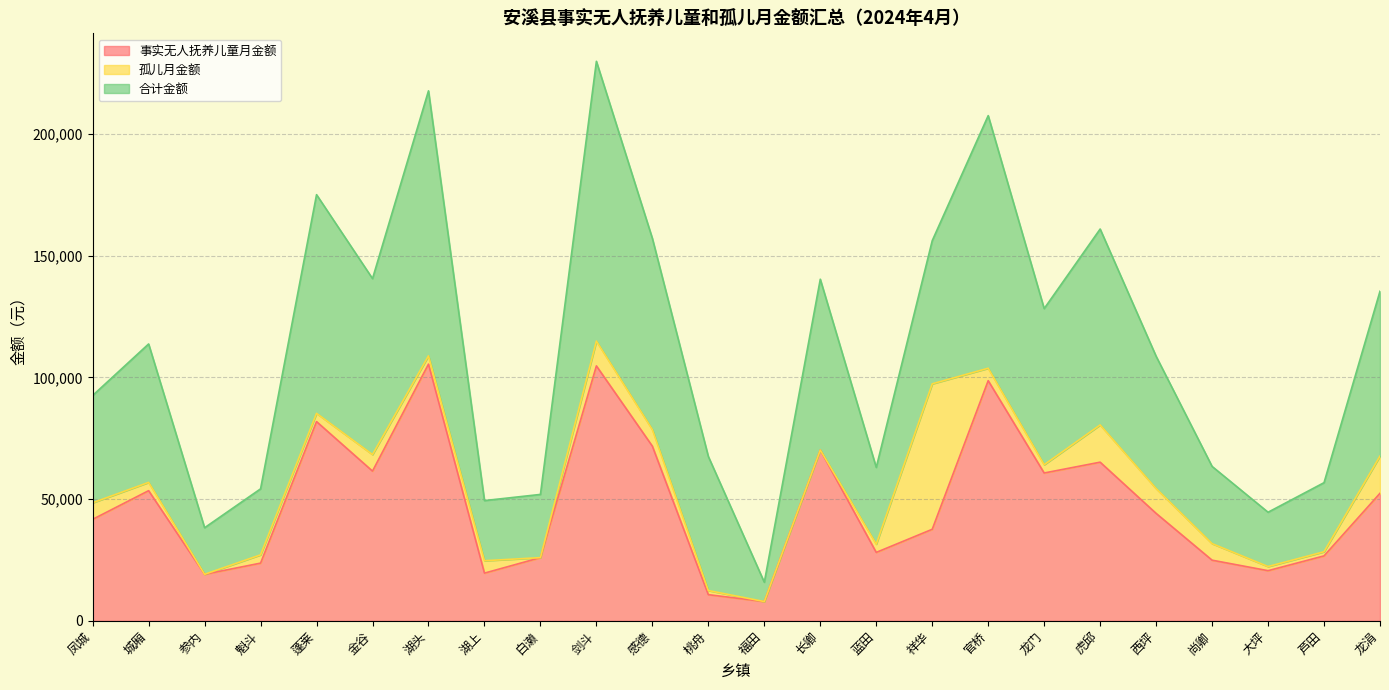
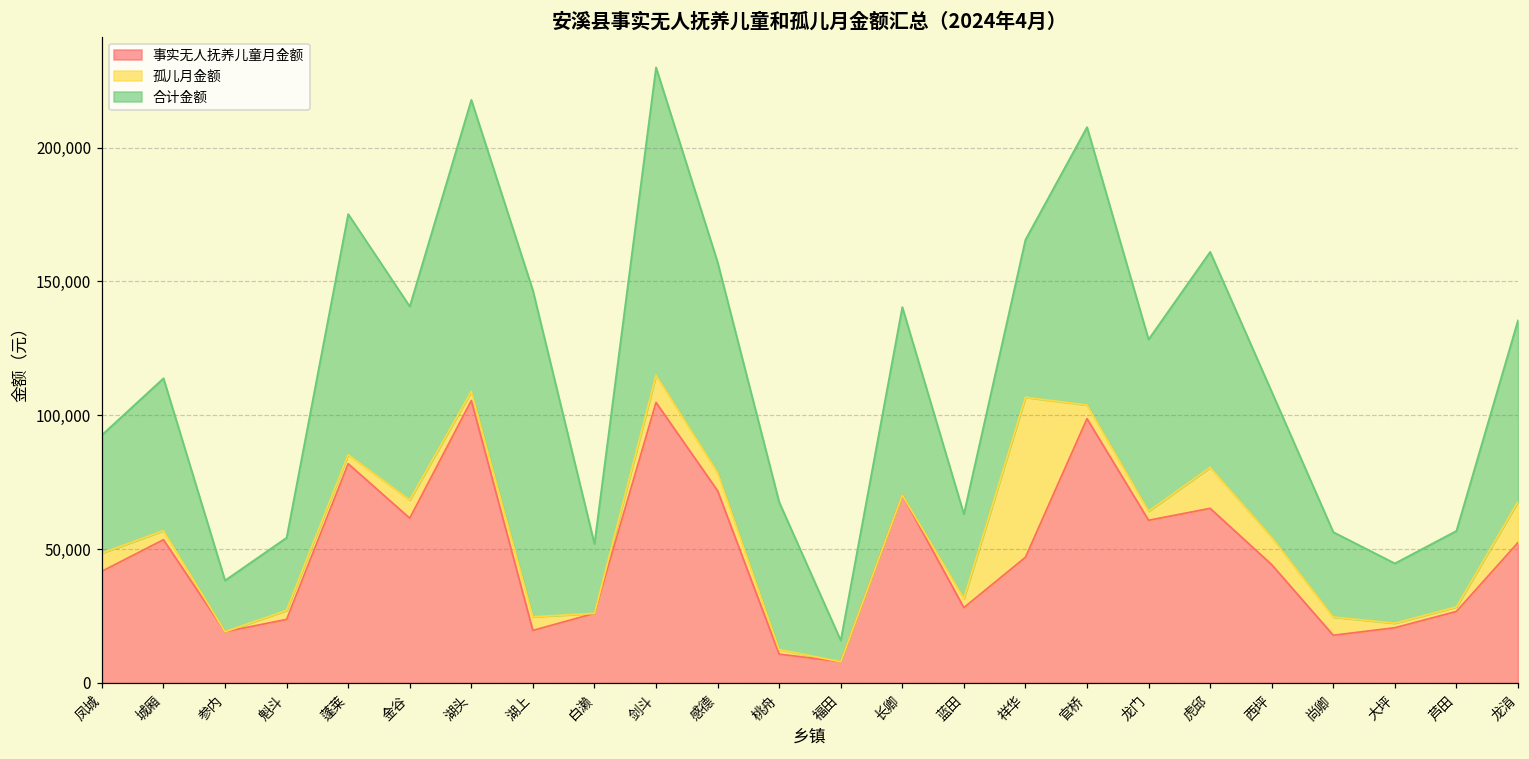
  {
    "事实无人抚养儿童月金额": {
      "凤城": "42,000",
      "城厢": "53,000",
      "魁斗": "24,000",
      "蓬莱": "82,000",
      "金谷": "62,000",
      "湖头": "105,000",
      "湖上": "20,000",
      "剑斗": "105,000",
      "感德": "72,000",
      "桃舟": "11,000",
      "蓝田": "28,000",
-     "祥华": "38,000",
+     "祥华": "47,000",
      "官桥": "99,000",
      "龙门": "61,000",
      "虎邱": "65,000",
      "西坪": "44,000",
-     "尚卿": "25,000",
+     "尚卿": "18,000",
      "大坪": "21,000",
      "芦田": "27,000",
      "龙涓": "52,000"
    },
    "孤儿月金额": {
      "凤城": "7,000",
      "城厢": "3,000",
      "魁斗": "3,000",
      "蓬莱": "3,000",
      "金谷": "7,000",
      "湖头": "3,000",
      "湖上": "5,000",
      "剑斗": "10,000",
      "感德": "7,000",
      "桃舟": "2,000",
      "蓝田": "3,000",
      "祥华": "60,000",
      "官桥": "5,000",
      "龙门": "3,000",
      "虎邱": "15,000",
      "西坪": "10,000",
      "尚卿": "7,000",
      "大坪": "2,000",
      "芦田": "2,000",
      "龙涓": "15,000"
    },
    "合计金额": {
      "凤城": "44,000",
      "城厢": "57,000",
      "参内": "19,000",
      "魁斗": "27,000",
      "蓬莱": "90,000",
      "金谷": "72,000",
      "湖头": "109,000",
-     "湖上": "25,000",
+     "湖上": "122,000",
      "白濑": "26,000",
      "剑斗": "115,000",
      "感德": "79,000",
      "桃舟": "55,000",
      "福田": "8,000",
      "长卿": "70,000",
      "蓝田": "32,000",
      "祥华": "59,000",
      "官桥": "104,000",
      "龙门": "64,000",
      "虎邱": "81,000",
      "西坪": "54,000",
      "尚卿": "32,000",
      "大坪": "22,000",
      "芦田": "28,000",
      "龙涓": "68,000"
    }
  }
